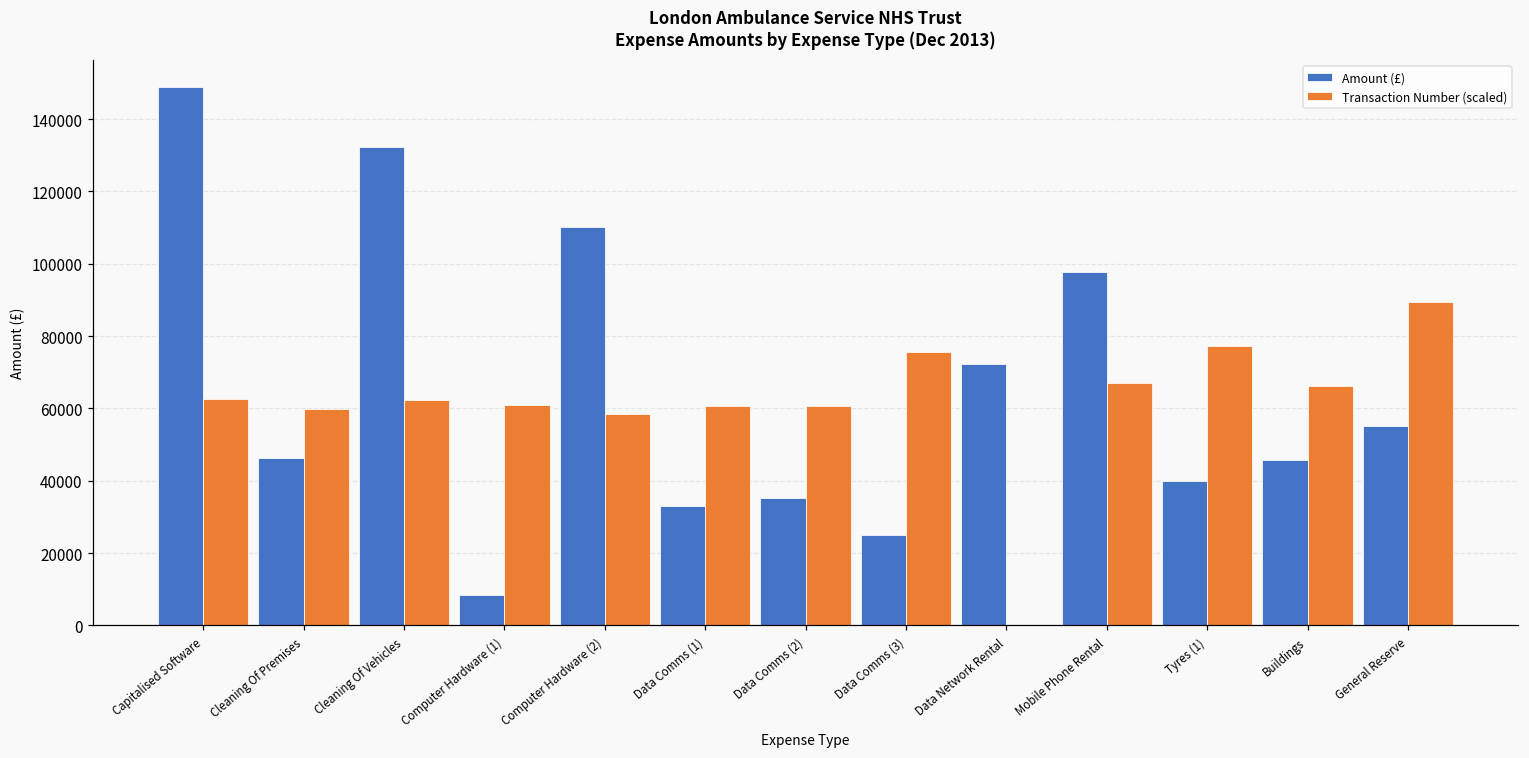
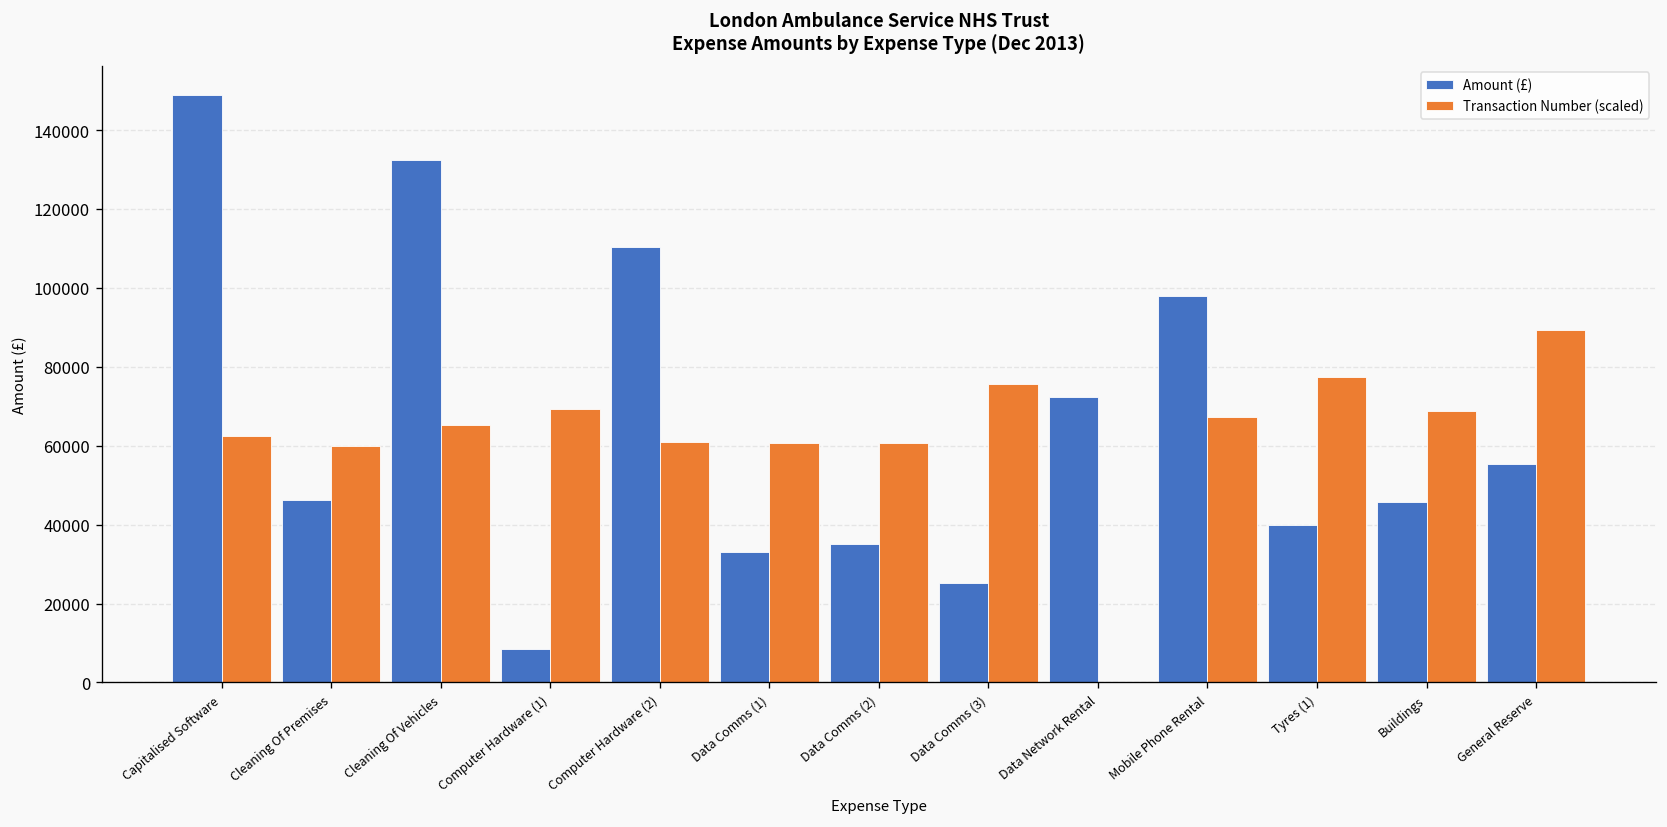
  {
    "Amount (£)": {
      "Capitalised Software": 149000,
      "Cleaning Of Premises": 46000,
      "Cleaning Of Vehicles": 132000,
      "Computer Hardware (1)": 8000,
      "Computer Hardware (2)": 110000,
      "Data Comms (1)": 33000,
      "Data Comms (2)": 35000,
      "Data Comms (3)": 25000,
      "Data Network Rental": 72000,
      "Mobile Phone Rental": 98000,
      "Tyres (1)": 40000,
      "Buildings": 46000,
      "General Reserve": 55000
    },
    "Transaction Number (scaled)": {
      "Capitalised Software": 63000,
      "Cleaning Of Premises": 60000,
-     "Cleaning Of Vehicles": 62000,
-     "Computer Hardware (1)": 61000,
-     "Computer Hardware (2)": 58000,
+     "Cleaning Of Vehicles": 65000,
+     "Computer Hardware (1)": 69000,
+     "Computer Hardware (2)": 61000,
      "Data Comms (1)": 61000,
      "Data Comms (2)": 61000,
      "Data Comms (3)": 76000,
      "Data Network Rental": 0,
      "Mobile Phone Rental": 67000,
      "Tyres (1)": 77000,
-     "Buildings": 66000,
+     "Buildings": 69000,
      "General Reserve": 89000
    }
  }
